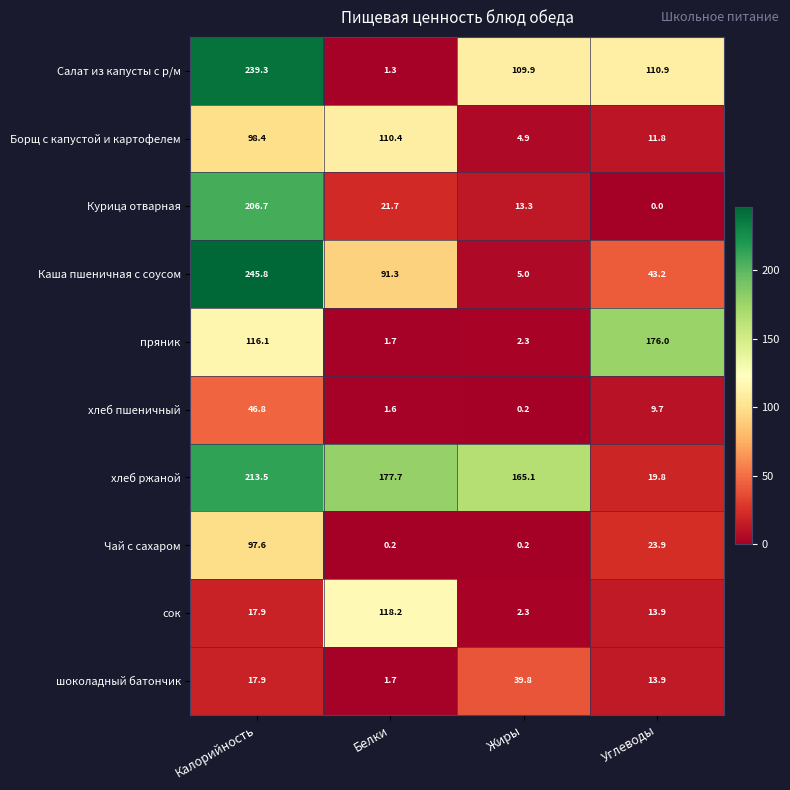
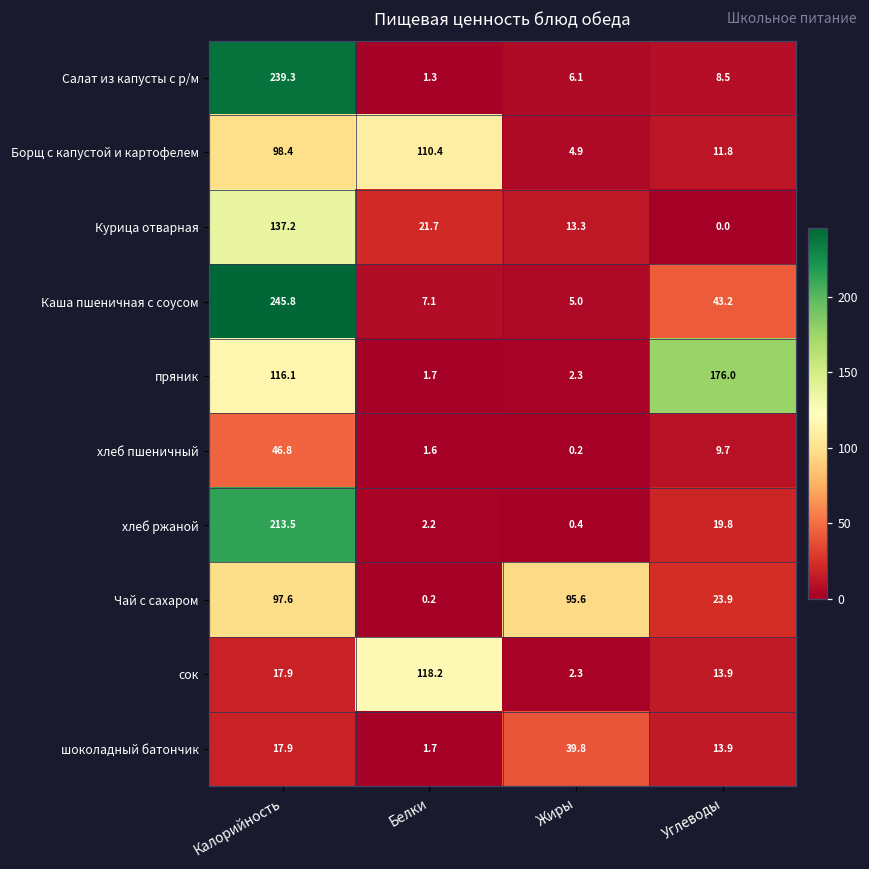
  {
    "Салат из капусты с р/м": {
      "Калорийность": 239.3,
      "Белки": 1.3,
-     "Жиры": 109.9,
-     "Углеводы": 110.9
+     "Жиры": 6.1,
+     "Углеводы": 8.5
    },
    "Борщ с капустой и картофелем": {
      "Калорийность": 98.4,
      "Белки": 110.4,
      "Жиры": 4.9,
      "Углеводы": 11.8
    },
    "Курица отварная": {
-     "Калорийность": 206.7,
+     "Калорийность": 137.2,
      "Белки": 21.7,
      "Жиры": 13.3,
      "Углеводы": 0.0
    },
    "Каша пшеничная с соусом": {
      "Калорийность": 245.8,
-     "Белки": 91.3,
+     "Белки": 7.1,
      "Жиры": 5.0,
      "Углеводы": 43.2
    },
    "пряник": {
      "Калорийность": 116.1,
      "Белки": 1.7,
      "Жиры": 2.3,
      "Углеводы": 176.0
    },
    "хлеб пшеничный": {
      "Калорийность": 46.8,
      "Белки": 1.6,
      "Жиры": 0.2,
      "Углеводы": 9.7
    },
    "хлеб ржаной": {
      "Калорийность": 213.5,
-     "Белки": 177.7,
-     "Жиры": 165.1,
+     "Белки": 2.2,
+     "Жиры": 0.4,
      "Углеводы": 19.8
    },
    "Чай с сахаром": {
      "Калорийность": 97.6,
      "Белки": 0.2,
-     "Жиры": 0.2,
+     "Жиры": 95.6,
      "Углеводы": 23.9
    },
    "сок": {
      "Калорийность": 17.9,
      "Белки": 118.2,
      "Жиры": 2.3,
      "Углеводы": 13.9
    },
    "шоколадный батончик": {
      "Калорийность": 17.9,
      "Белки": 1.7,
      "Жиры": 39.8,
      "Углеводы": 13.9
    }
  }
